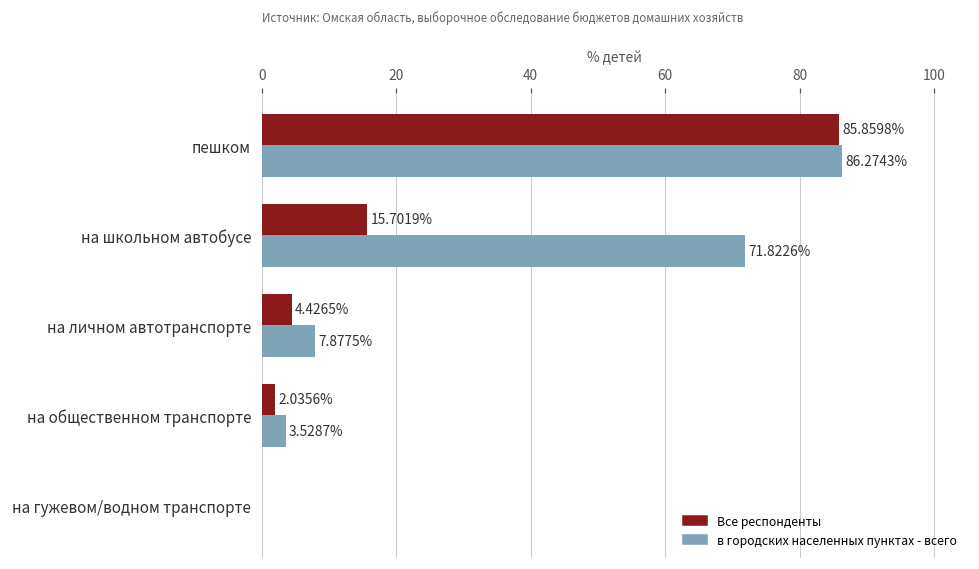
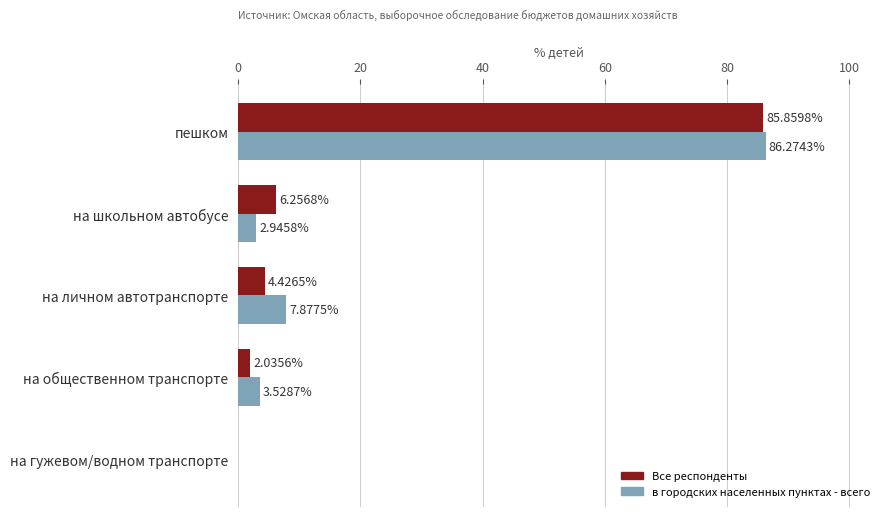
  {
    "Все респонденты": {
      "пешком": "85.8598%",
-     "на школьном автобусе": "15.7019%",
+     "на школьном автобусе": "6.2568%",
      "на личном автотранспорте": "4.4265%",
      "на общественном транспорте": "2.0356%"
    },
    "в городских населенных пунктах - всего": {
      "пешком": "86.2743%",
-     "на школьном автобусе": "71.8226%",
+     "на школьном автобусе": "2.9458%",
      "на личном автотранспорте": "7.8775%",
      "на общественном транспорте": "3.5287%"
    }
  }
